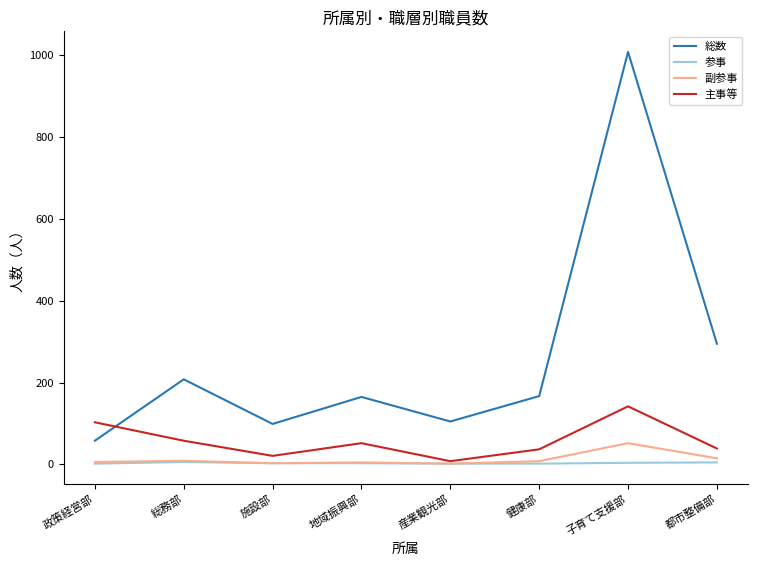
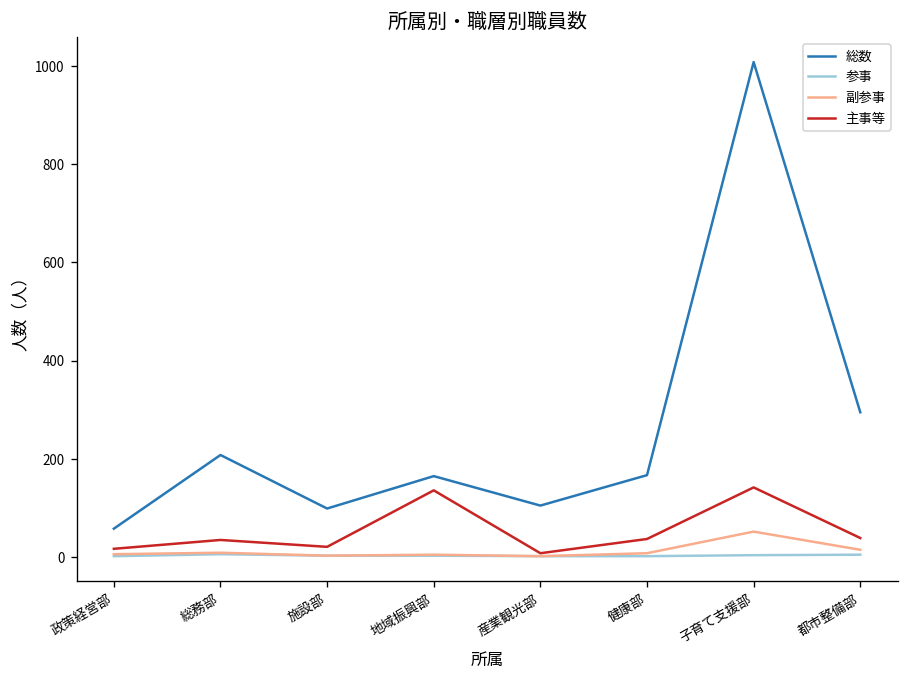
  {
    "総数": {
      "政策経営部": 60,
      "総務部": 210,
      "施設部": 100,
      "地域振興部": 170,
      "産業観光部": 110,
      "健康部": 170,
      "子育て支援部": 1010,
      "都市整備部": 300
    },
    "参事": {
      "子育て支援部": 0,
      "都市整備部": 10
    },
    "副参事": {
      "子育て支援部": 50,
      "都市整備部": 20
    },
    "主事等": {
-     "政策経営部": 100,
-     "総務部": 60,
+     "政策経営部": 20,
+     "総務部": 40,
      "施設部": 20,
-     "地域振興部": 50,
+     "地域振興部": 140,
      "健康部": 40,
      "子育て支援部": 140,
      "都市整備部": 40
    }
  }
